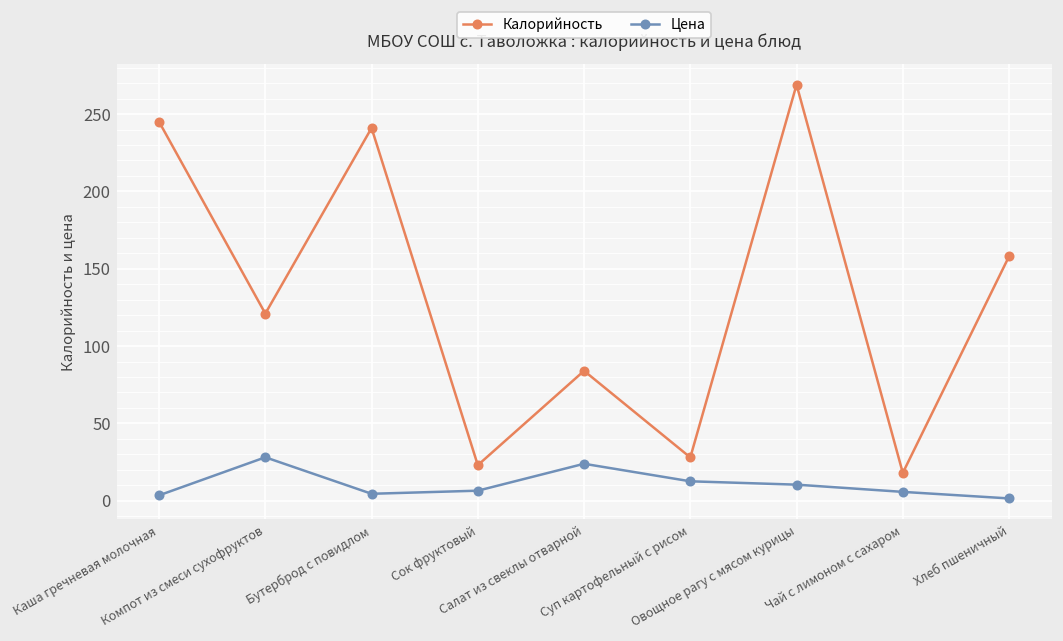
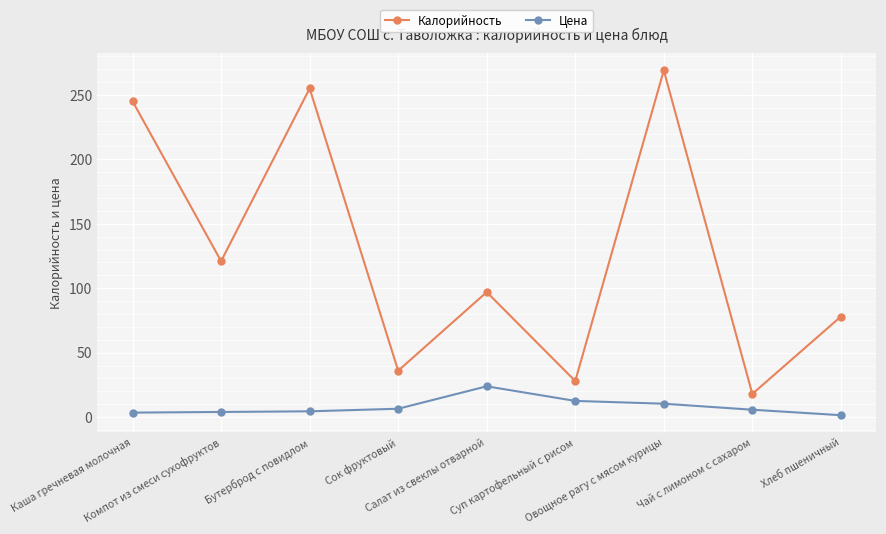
  {
    "Калорийность": {
      "Каша гречневая молочная": 245,
      "Компот из смеси сухофруктов": 121,
-     "Бутерброд с повидлом": 241,
-     "Сок фруктовый": 23,
-     "Салат из свеклы отварной": 84,
+     "Бутерброд с повидлом": 255,
+     "Сок фруктовый": 36,
+     "Салат из свеклы отварной": 97,
      "Суп картофельный с рисом": 28,
      "Овощное рагу с мясом курицы": 269,
      "Чай с лимоном с сахаром": 18,
-     "Хлеб пшеничный": 158
+     "Хлеб пшеничный": 78
    },
    "Цена": {
      "Каша гречневая молочная": 4,
-     "Компот из смеси сухофруктов": 28,
+     "Компот из смеси сухофруктов": 4,
      "Бутерброд с повидлом": 5,
      "Сок фруктовый": 7,
      "Салат из свеклы отварной": 24,
      "Суп картофельный с рисом": 13,
      "Овощное рагу с мясом курицы": 10,
      "Чай с лимоном с сахаром": 6,
      "Хлеб пшеничный": 2
    }
  }
